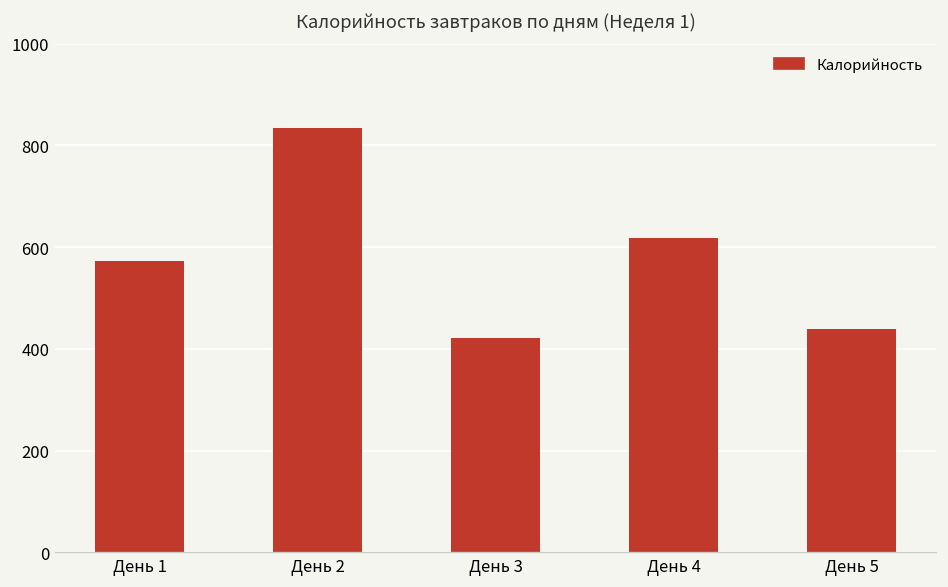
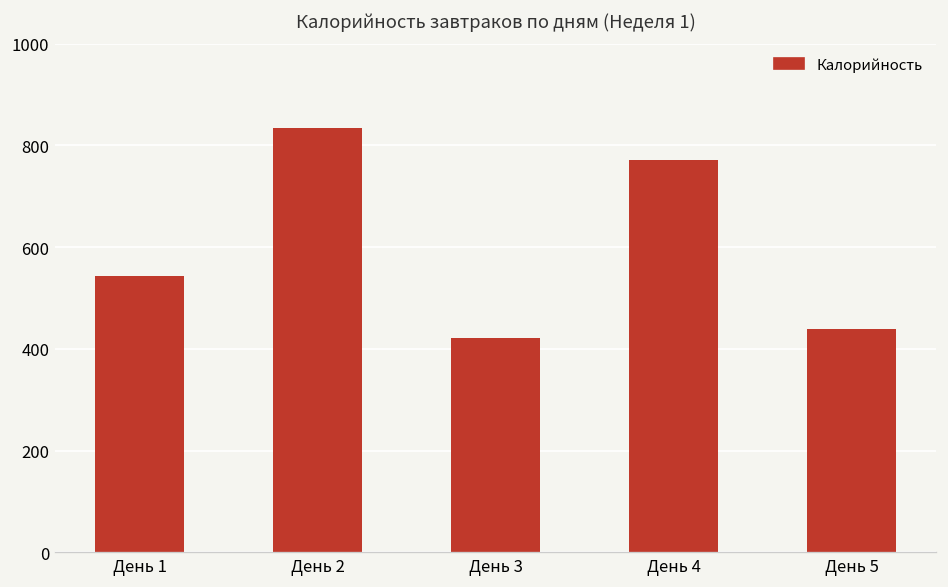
  {
-   "День 1": 570,
+   "День 1": 540,
    "День 2": 830,
    "День 3": 420,
-   "День 4": 620,
+   "День 4": 770,
    "День 5": 440
  }
